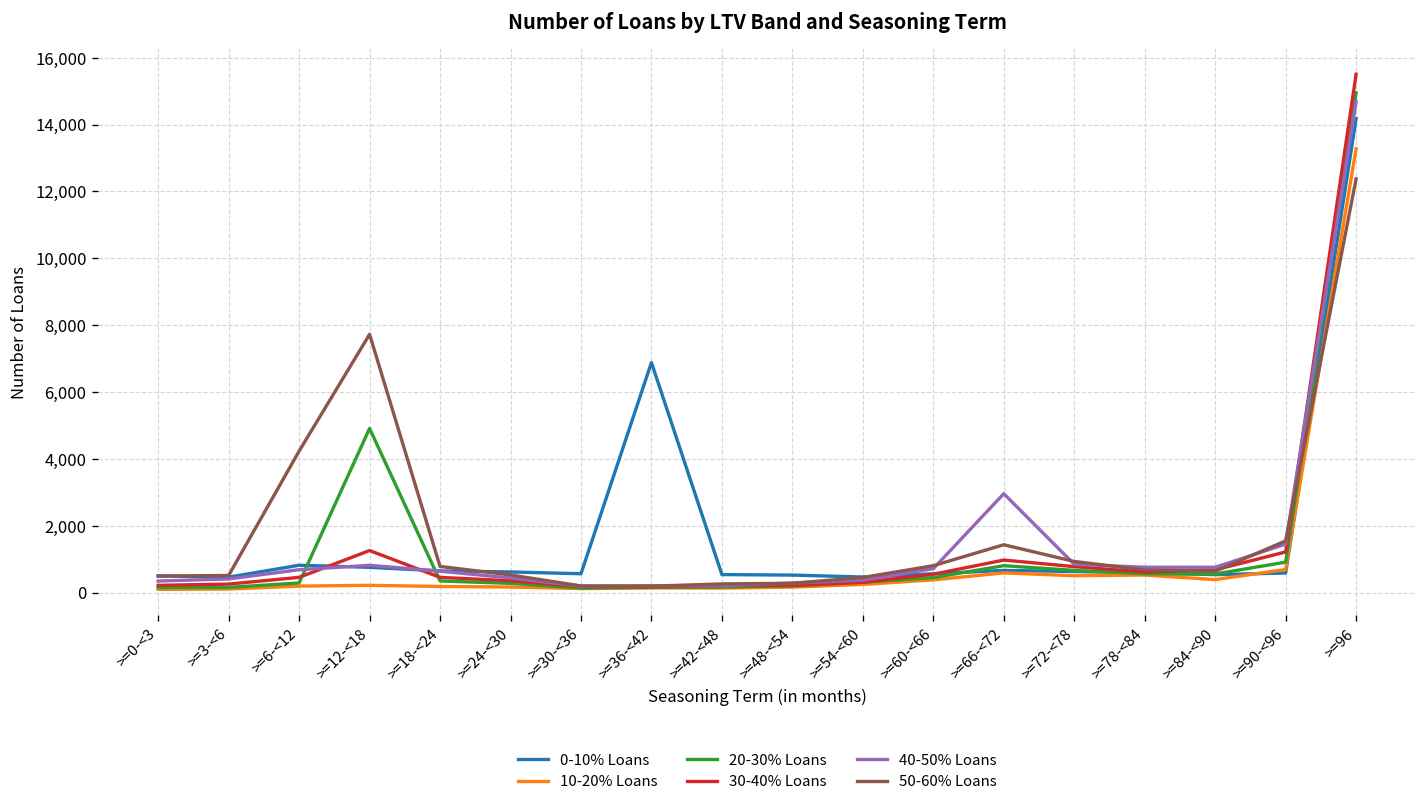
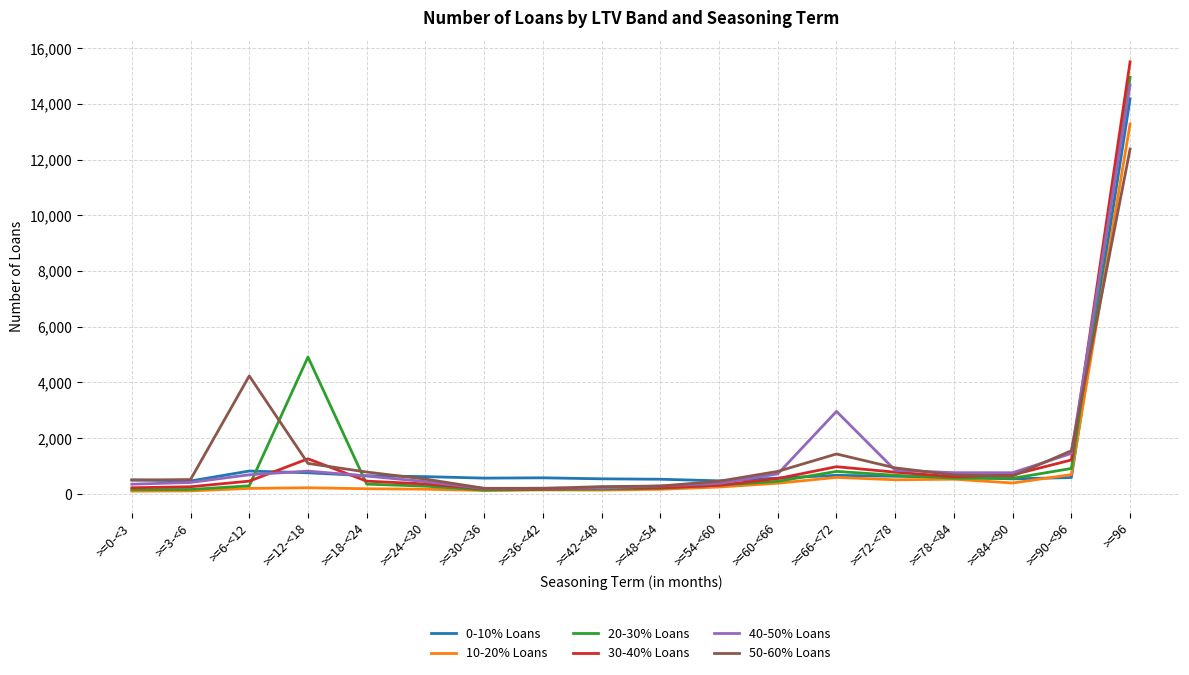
  {
    "0-10% Loans": {
      ">=6-<12": "800",
      ">=30-<36": "600",
-     ">=36-<42": "6,900",
+     ">=36-<42": "600",
      ">=42-<48": "500",
      ">=48-<54": "500",
      ">=90-<96": "600",
      ">=96": "14,200"
    },
    "10-20% Loans": {
      ">=6-<12": "200",
      ">=12-<18": "200",
      ">=18-<24": "200",
      ">=24-<30": "200",
      ">=72-<78": "500",
      ">=84-<90": "400",
      ">=90-<96": "700",
      ">=96": "13,300"
    },
    "20-30% Loans": {
      ">=6-<12": "300",
      ">=12-<18": "4,900",
      ">=18-<24": "300",
      ">=66-<72": "800",
      ">=90-<96": "900",
      ">=96": "14,900"
    },
    "30-40% Loans": {
      ">=3-<6": "300",
      ">=6-<12": "500",
      ">=12-<18": "1,300",
      ">=18-<24": "500",
      ">=66-<72": "1,000",
      ">=90-<96": "1,200",
      ">=96": "15,500"
    },
    "40-50% Loans": {
      ">=0-<3": "300",
      ">=6-<12": "700",
      ">=66-<72": "3,000",
      ">=90-<96": "1,500",
      ">=96": "14,700"
    },
    "50-60% Loans": {
      ">=6-<12": "4,200",
-     ">=12-<18": "7,700",
+     ">=12-<18": "1,100",
      ">=18-<24": "800",
      ">=66-<72": "1,400",
      ">=90-<96": "1,500",
      ">=96": "12,400"
    }
  }
